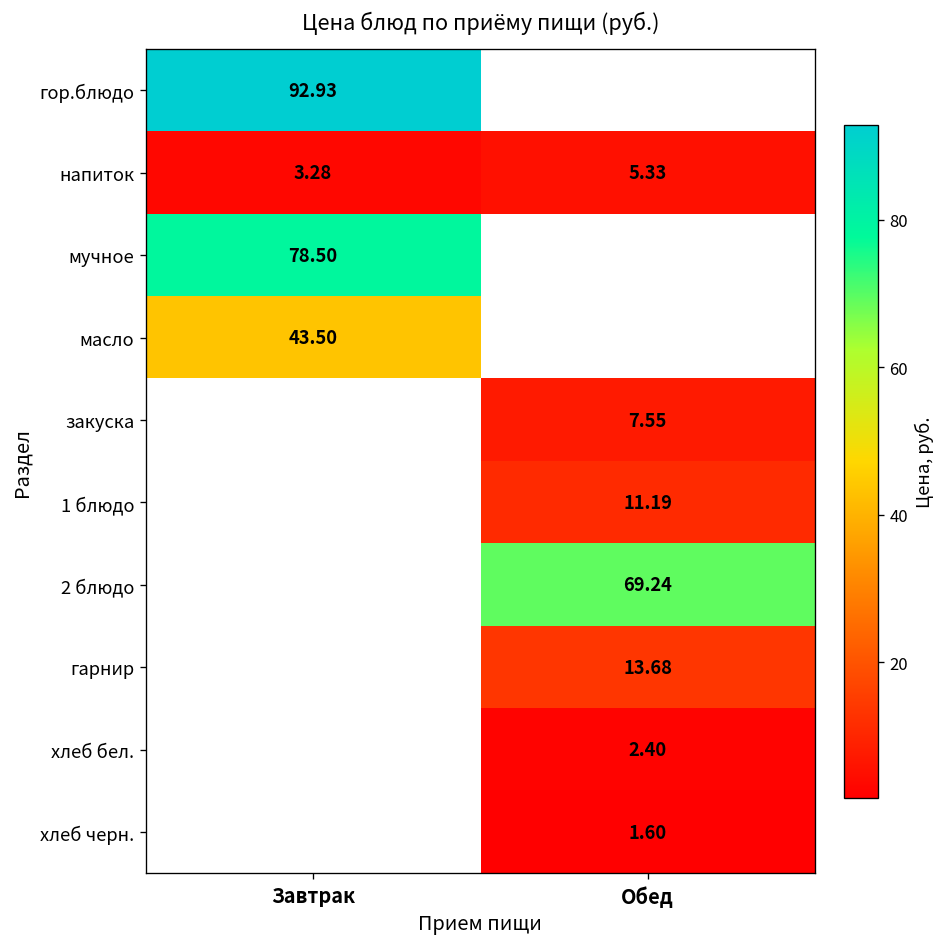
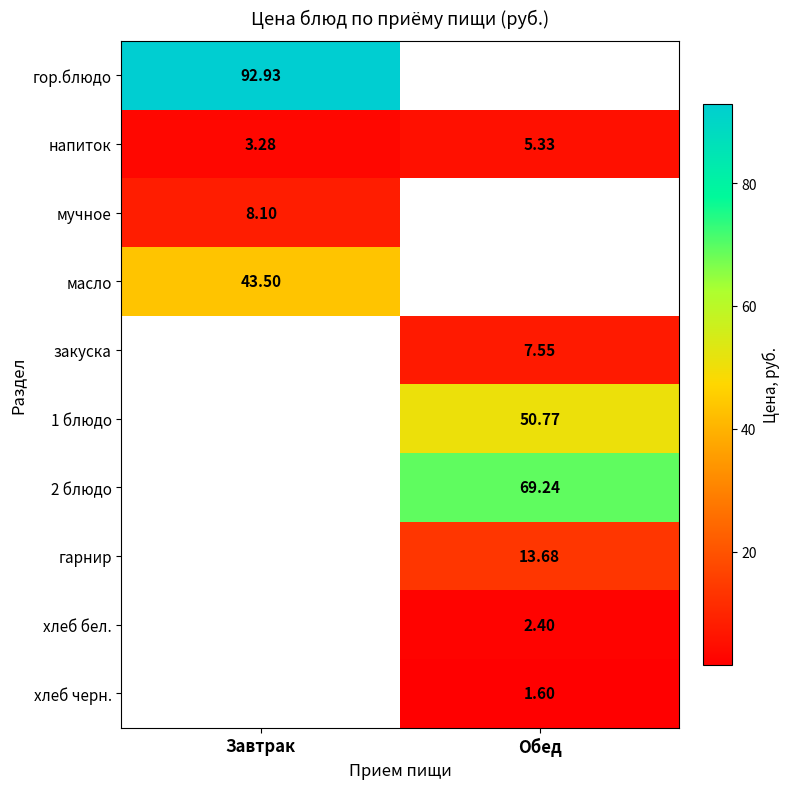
  {
    "гор.блюдо": {
      "Завтрак": 92.93
    },
    "напиток": {
      "Завтрак": 3.28,
      "Обед": 5.33
    },
    "мучное": {
-     "Завтрак": 78.50
+     "Завтрак": 8.10
    },
    "масло": {
      "Завтрак": 43.50
    },
    "закуска": {
      "Обед": 7.55
    },
    "1 блюдо": {
-     "Обед": 11.19
+     "Обед": 50.77
    },
    "2 блюдо": {
      "Обед": 69.24
    },
    "гарнир": {
      "Обед": 13.68
    },
    "хлеб бел.": {
      "Обед": 2.40
    },
    "хлеб черн.": {
      "Обед": 1.60
    }
  }
